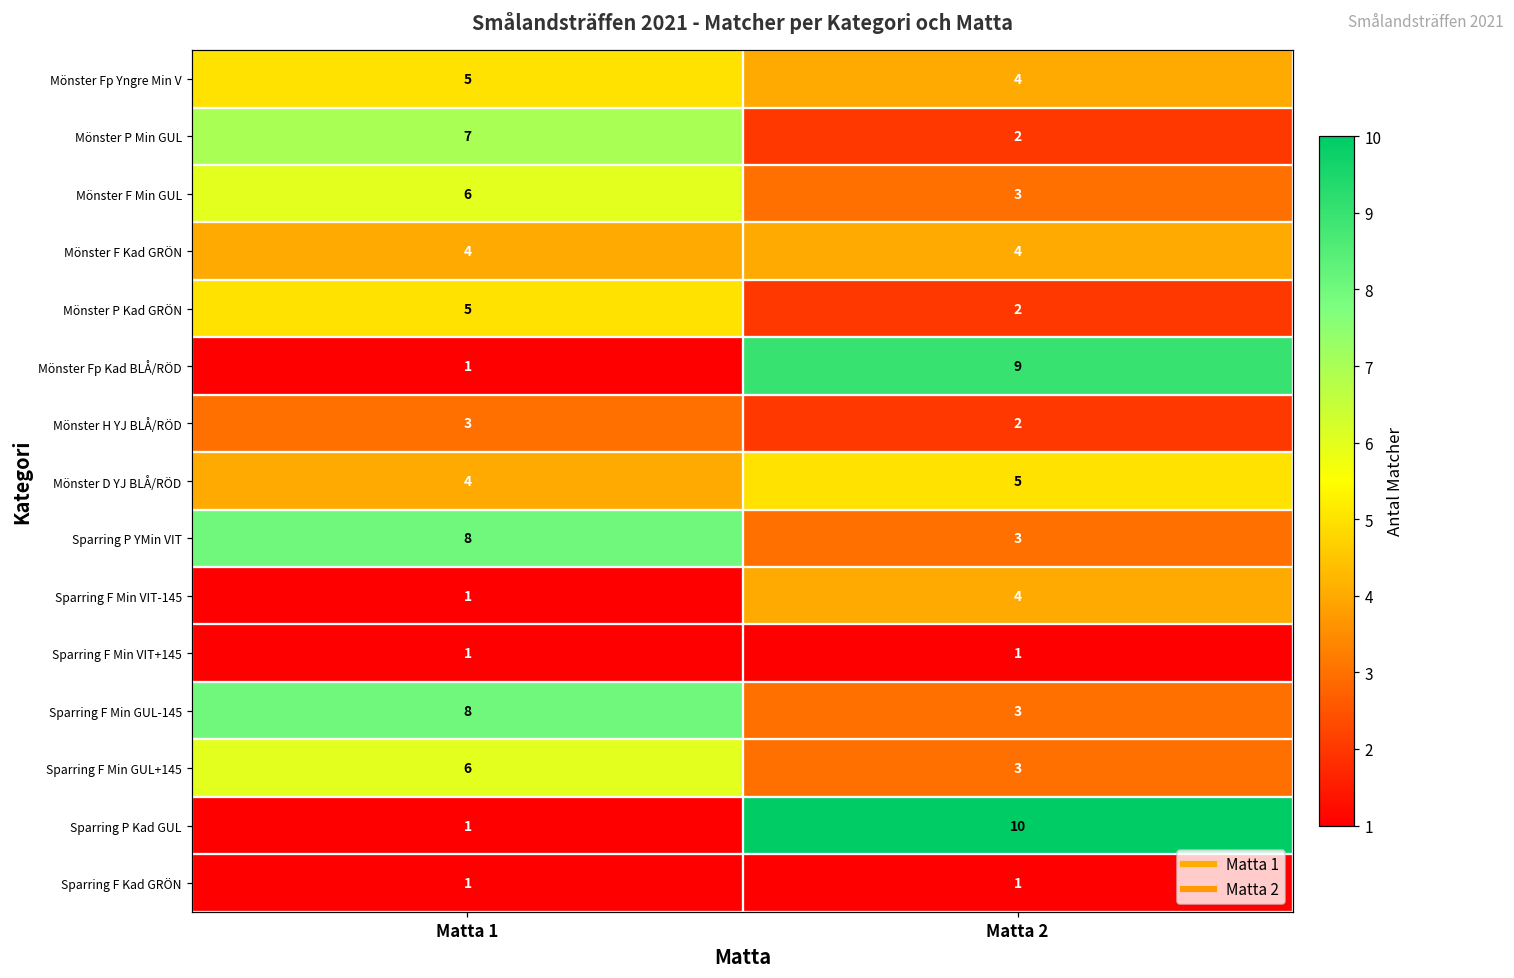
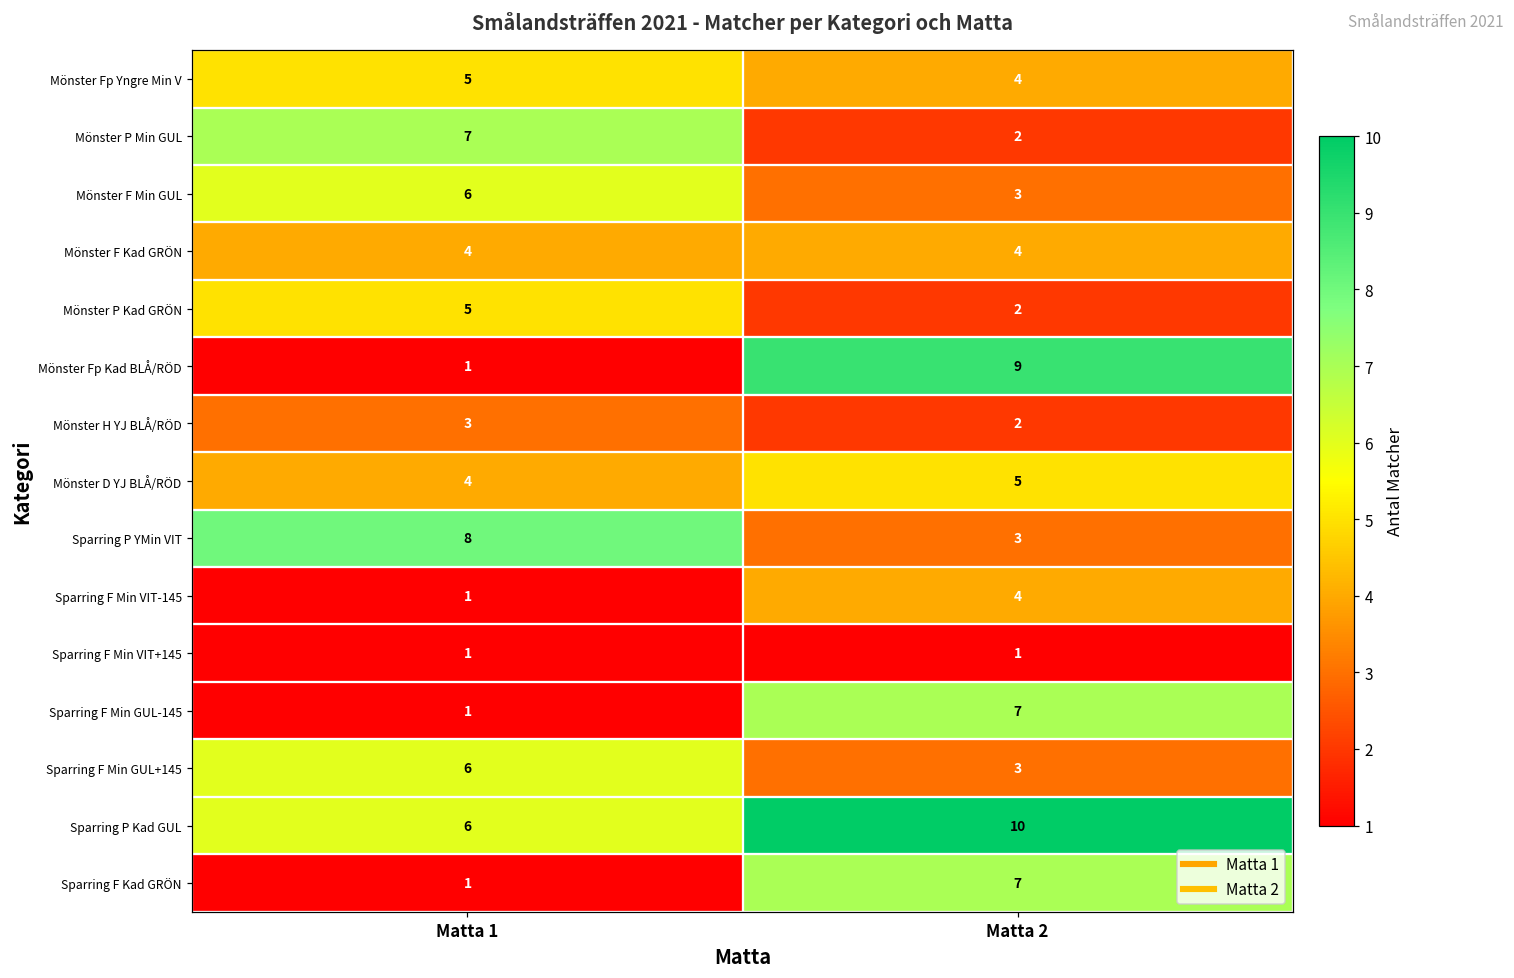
  {
    "Mönster Fp Yngre Min V": {
      "Matta 1": 5,
      "Matta 2": 4
    },
    "Mönster P Min GUL": {
      "Matta 1": 7,
      "Matta 2": 2
    },
    "Mönster F Min GUL": {
      "Matta 1": 6,
      "Matta 2": 3
    },
    "Mönster F Kad GRÖN": {
      "Matta 1": 4,
      "Matta 2": 4
    },
    "Mönster P Kad GRÖN": {
      "Matta 1": 5,
      "Matta 2": 2
    },
    "Mönster Fp Kad BLÅ/RÖD": {
      "Matta 1": 1,
      "Matta 2": 9
    },
    "Mönster H YJ BLÅ/RÖD": {
      "Matta 1": 3,
      "Matta 2": 2
    },
    "Mönster D YJ BLÅ/RÖD": {
      "Matta 1": 4,
      "Matta 2": 5
    },
    "Sparring P YMin VIT": {
      "Matta 1": 8,
      "Matta 2": 3
    },
    "Sparring F Min VIT-145": {
      "Matta 1": 1,
      "Matta 2": 4
    },
    "Sparring F Min VIT+145": {
      "Matta 1": 1,
      "Matta 2": 1
    },
    "Sparring F Min GUL-145": {
-     "Matta 1": 8,
-     "Matta 2": 3
+     "Matta 1": 1,
+     "Matta 2": 7
    },
    "Sparring F Min GUL+145": {
      "Matta 1": 6,
      "Matta 2": 3
    },
    "Sparring P Kad GUL": {
-     "Matta 1": 1,
+     "Matta 1": 6,
      "Matta 2": 10
    },
    "Sparring F Kad GRÖN": {
      "Matta 1": 1,
-     "Matta 2": 1
+     "Matta 2": 7
    }
  }
